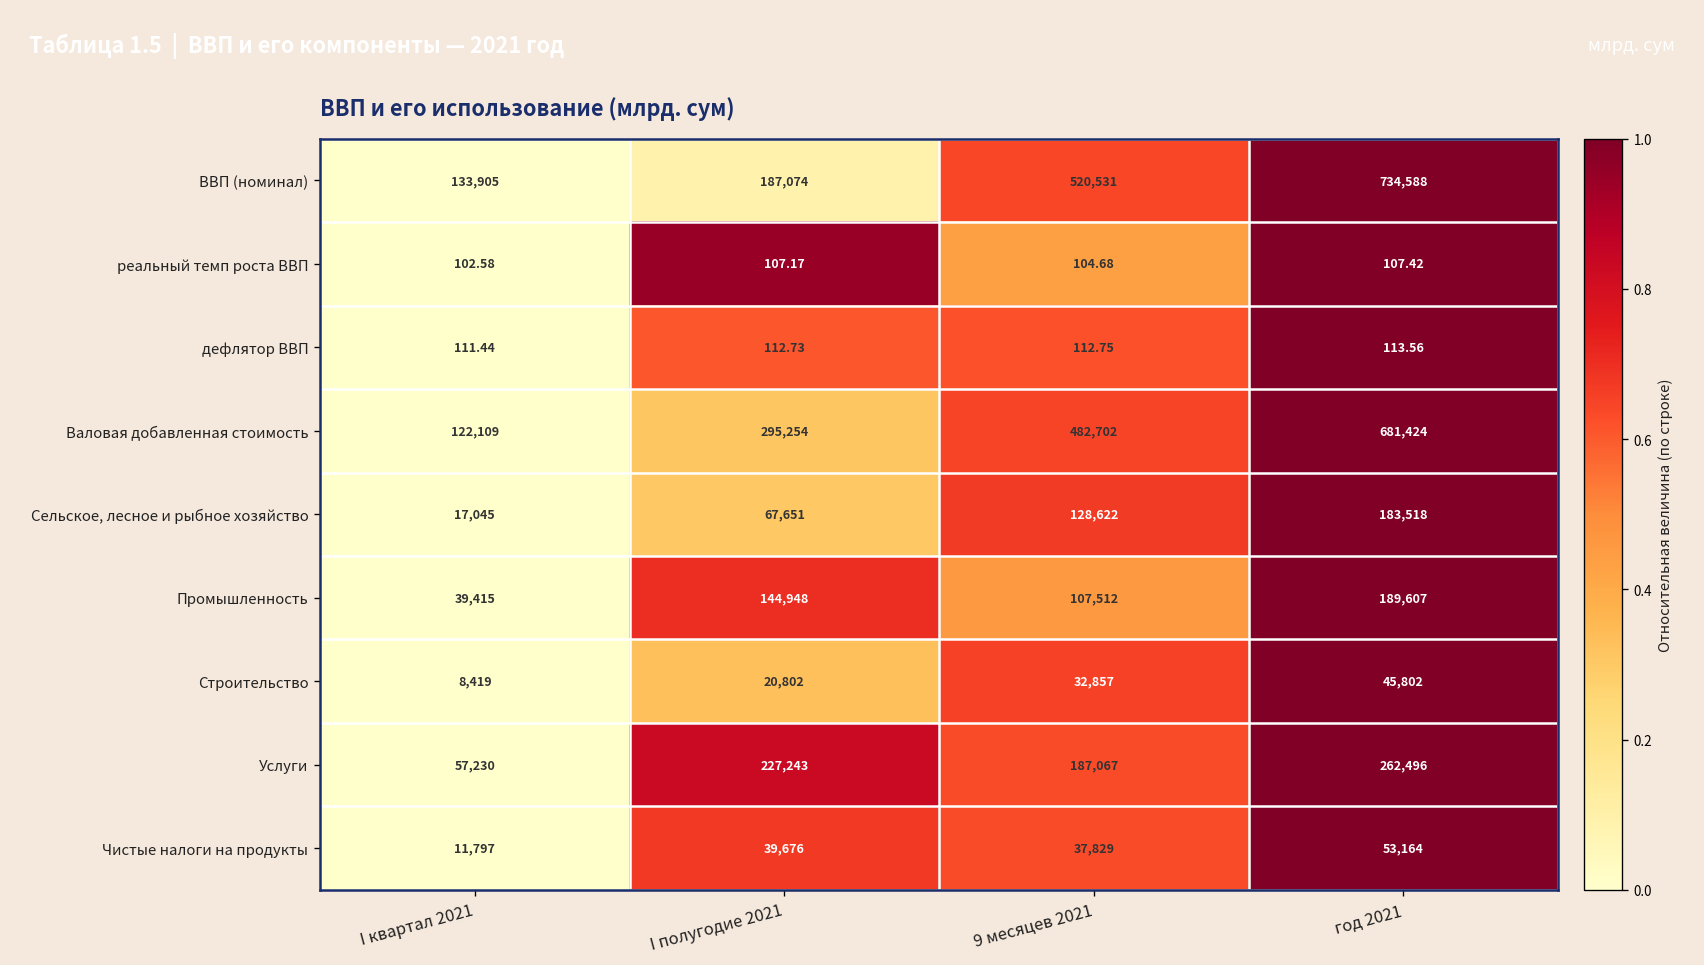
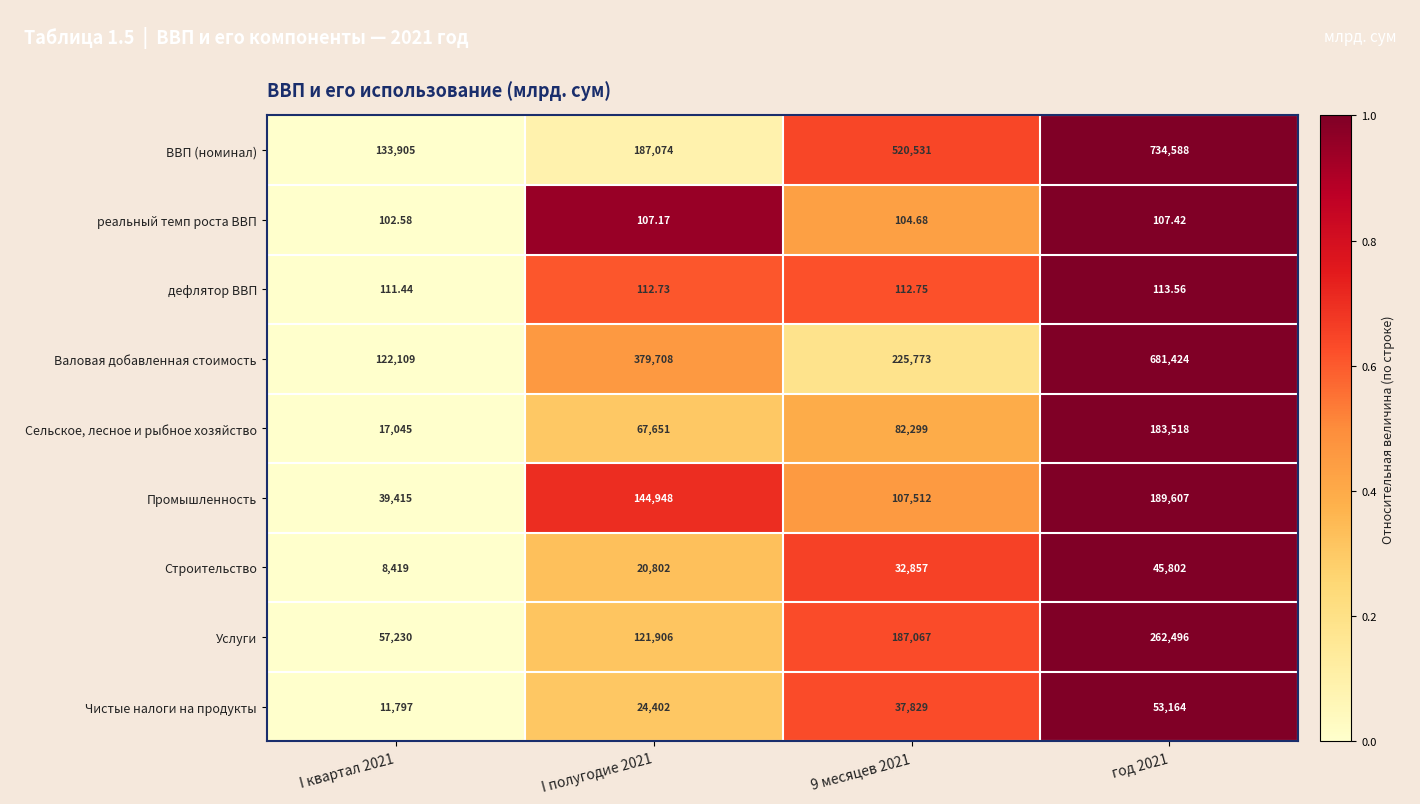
  {
    "ВВП (номинал)": {
      "I квартал 2021": "133,905",
      "I полугодие 2021": "187,074",
      "9 месяцев 2021": "520,531",
      "год 2021": "734,588"
    },
    "реальный темп роста ВВП": {
      "I квартал 2021": "102.58",
      "I полугодие 2021": "107.17",
      "9 месяцев 2021": "104.68",
      "год 2021": "107.42"
    },
    "дефлятор ВВП": {
      "I квартал 2021": "111.44",
      "I полугодие 2021": "112.73",
      "9 месяцев 2021": "112.75",
      "год 2021": "113.56"
    },
    "Валовая добавленная стоимость": {
      "I квартал 2021": "122,109",
-     "I полугодие 2021": "295,254",
-     "9 месяцев 2021": "482,702",
+     "I полугодие 2021": "379,708",
+     "9 месяцев 2021": "225,773",
      "год 2021": "681,424"
    },
    "Сельское, лесное и рыбное хозяйство": {
      "I квартал 2021": "17,045",
      "I полугодие 2021": "67,651",
-     "9 месяцев 2021": "128,622",
+     "9 месяцев 2021": "82,299",
      "год 2021": "183,518"
    },
    "Промышленность": {
      "I квартал 2021": "39,415",
      "I полугодие 2021": "144,948",
      "9 месяцев 2021": "107,512",
      "год 2021": "189,607"
    },
    "Строительство": {
      "I квартал 2021": "8,419",
      "I полугодие 2021": "20,802",
      "9 месяцев 2021": "32,857",
      "год 2021": "45,802"
    },
    "Услуги": {
      "I квартал 2021": "57,230",
-     "I полугодие 2021": "227,243",
+     "I полугодие 2021": "121,906",
      "9 месяцев 2021": "187,067",
      "год 2021": "262,496"
    },
    "Чистые налоги на продукты": {
      "I квартал 2021": "11,797",
-     "I полугодие 2021": "39,676",
+     "I полугодие 2021": "24,402",
      "9 месяцев 2021": "37,829",
      "год 2021": "53,164"
    }
  }
